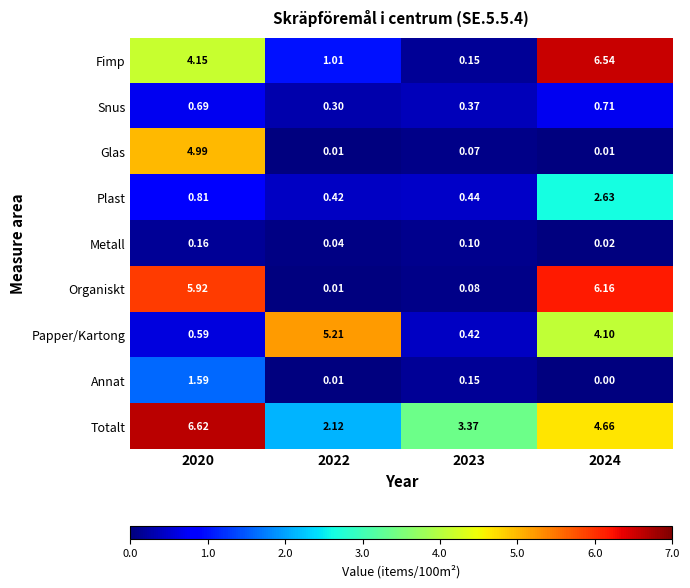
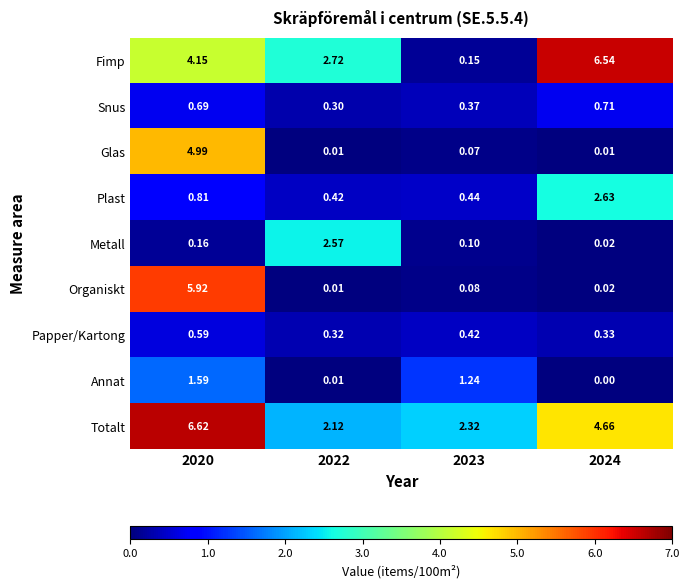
  {
    "Fimp": {
      "2020": 4.15,
-     "2022": 1.01,
+     "2022": 2.72,
      "2023": 0.15,
      "2024": 6.54
    },
    "Snus": {
      "2020": 0.69,
      "2022": 0.30,
      "2023": 0.37,
      "2024": 0.71
    },
    "Glas": {
      "2020": 4.99,
      "2022": 0.01,
      "2023": 0.07,
      "2024": 0.01
    },
    "Plast": {
      "2020": 0.81,
      "2022": 0.42,
      "2023": 0.44,
      "2024": 2.63
    },
    "Metall": {
      "2020": 0.16,
-     "2022": 0.04,
+     "2022": 2.57,
      "2023": 0.10,
      "2024": 0.02
    },
    "Organiskt": {
      "2020": 5.92,
      "2022": 0.01,
      "2023": 0.08,
-     "2024": 6.16
+     "2024": 0.02
    },
    "Papper/Kartong": {
      "2020": 0.59,
-     "2022": 5.21,
+     "2022": 0.32,
      "2023": 0.42,
-     "2024": 4.10
+     "2024": 0.33
    },
    "Annat": {
      "2020": 1.59,
      "2022": 0.01,
-     "2023": 0.15,
+     "2023": 1.24,
      "2024": 0.00
    },
    "Totalt": {
      "2020": 6.62,
      "2022": 2.12,
-     "2023": 3.37,
+     "2023": 2.32,
      "2024": 4.66
    }
  }
